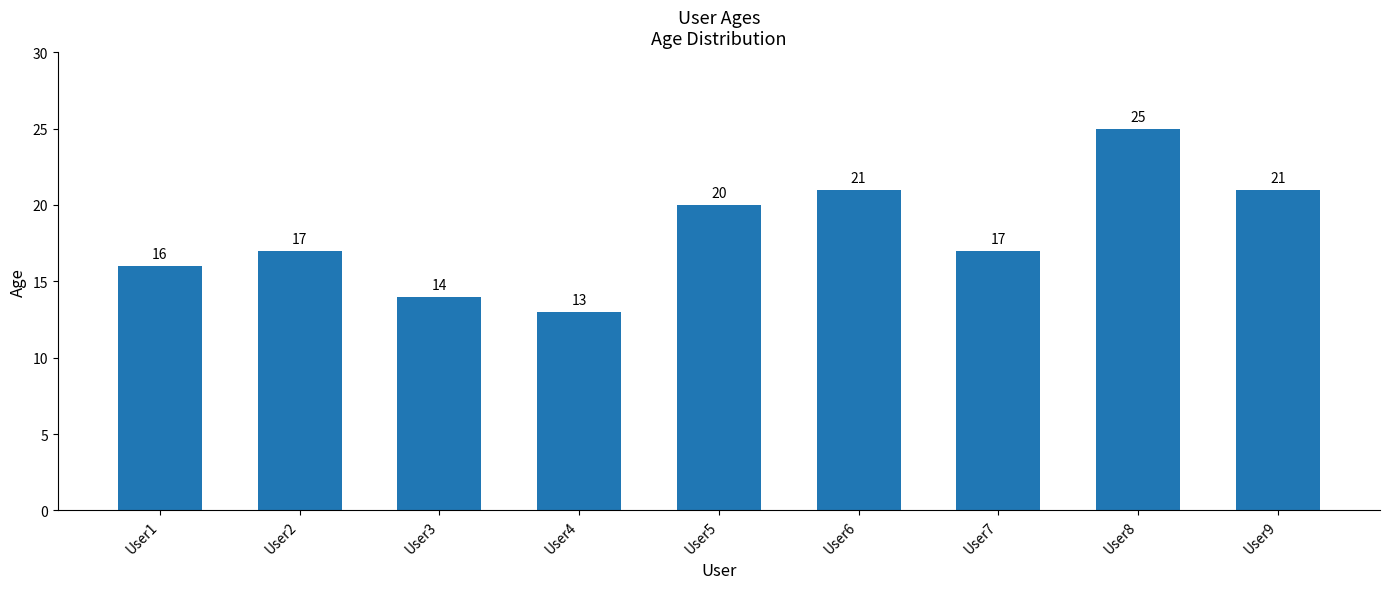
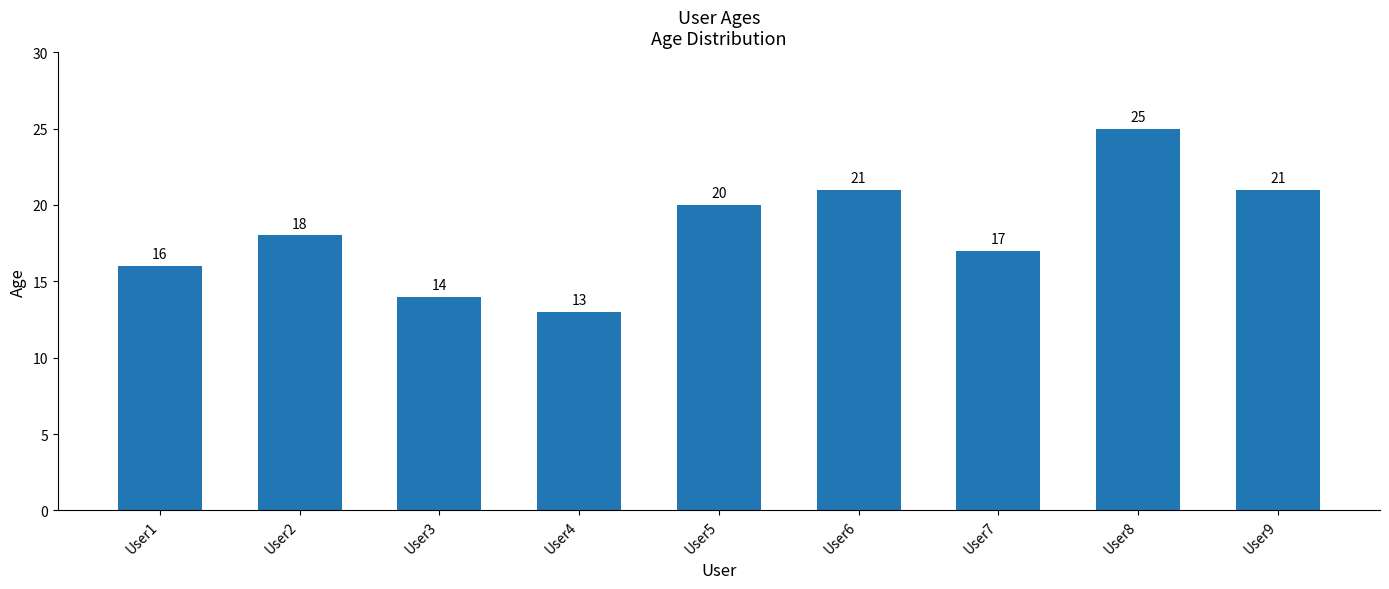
  {
    "User1": 16,
-   "User2": 17,
+   "User2": 18,
    "User3": 14,
    "User4": 13,
    "User5": 20,
    "User6": 21,
    "User7": 17,
    "User8": 25,
    "User9": 21
  }
